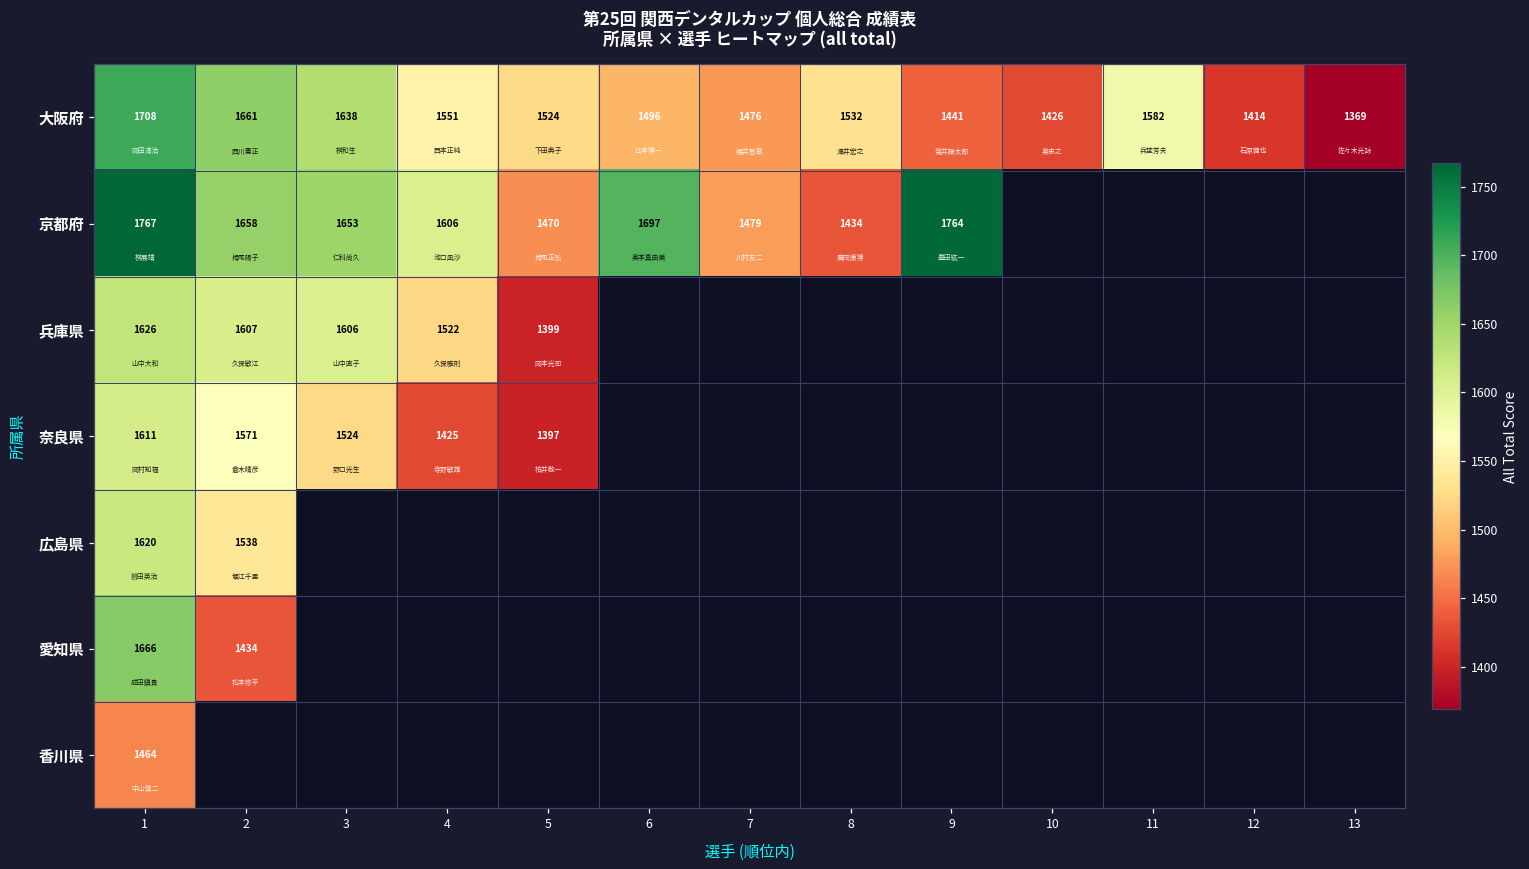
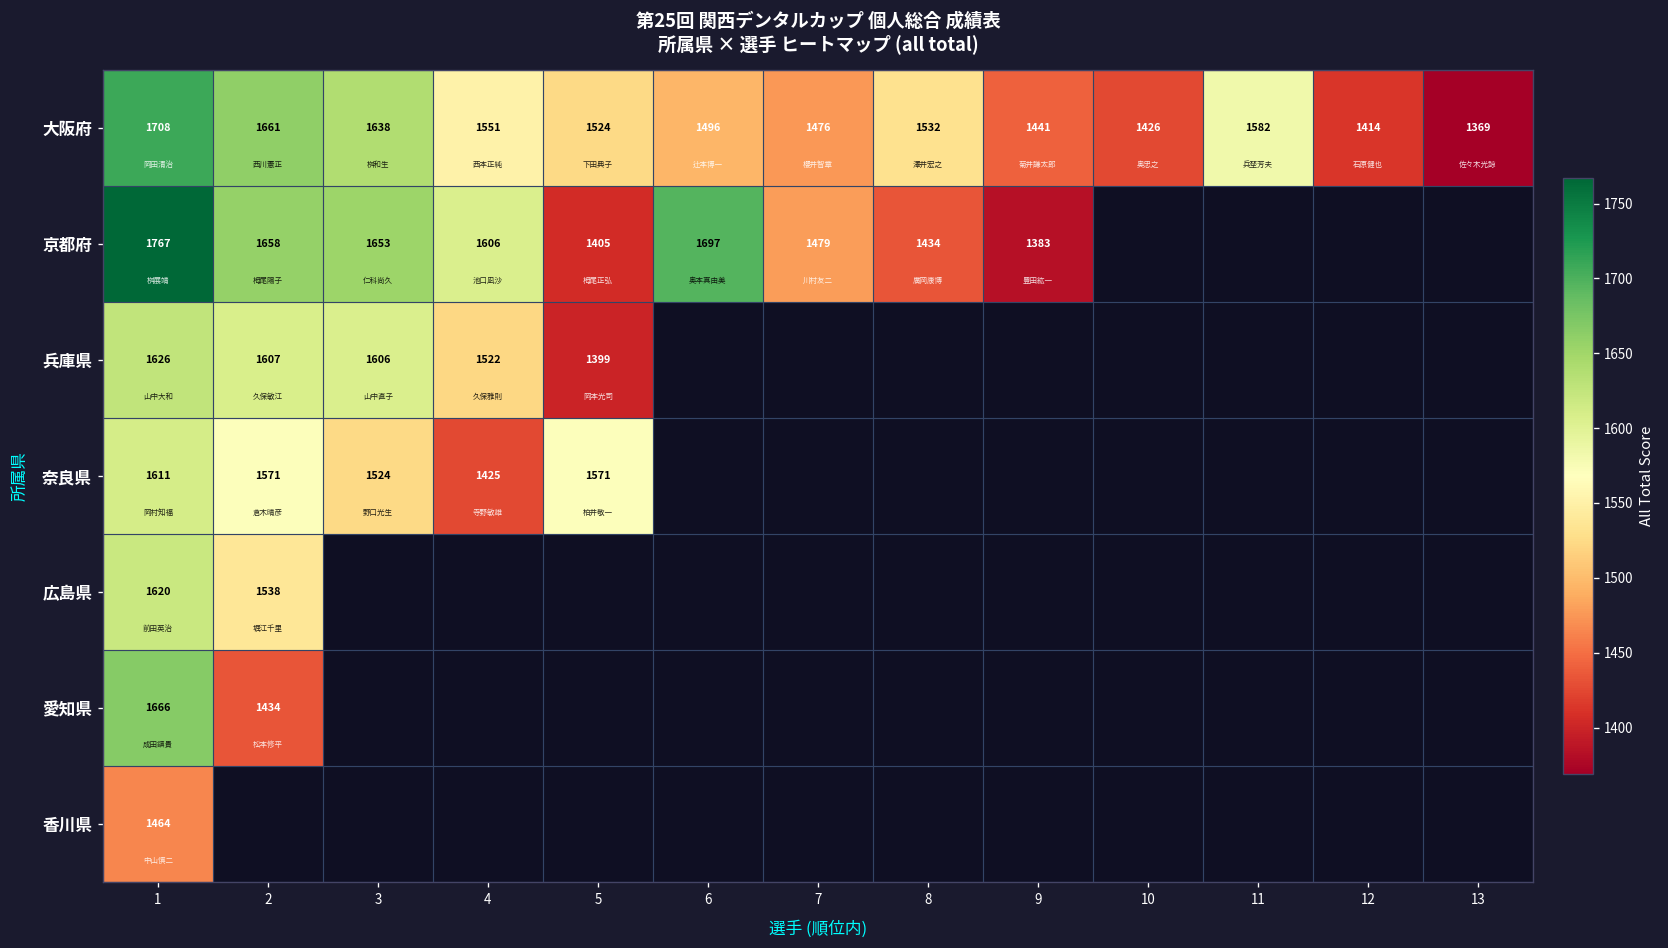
  {
    "京都府": {
-     "5": 1470,
-     "9": 1764
+     "5": 1405,
+     "9": 1383
    },
    "奈良県": {
-     "5": 1397
+     "5": 1571
    }
  }
